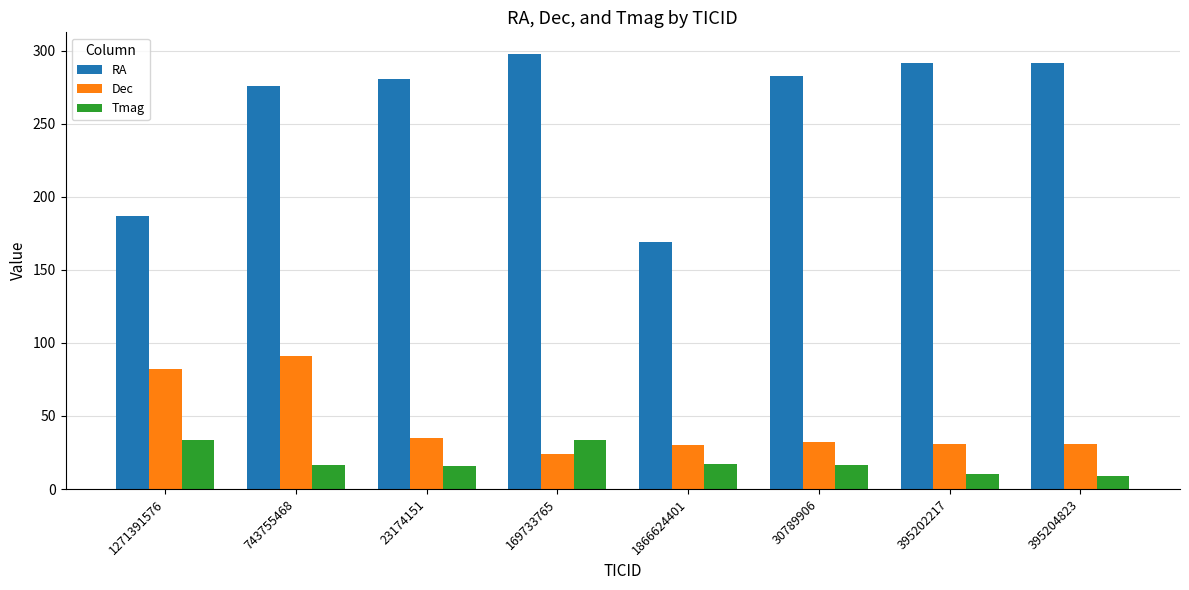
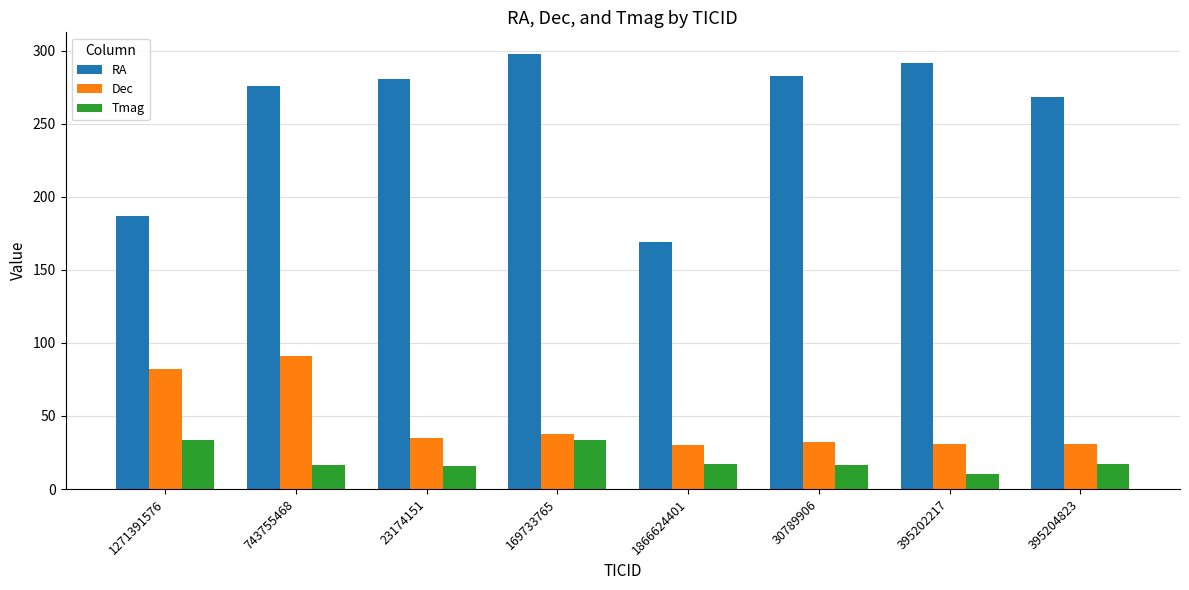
  {
    "RA": {
      "1271391576": 187,
      "743755468": 276,
      "23174151": 281,
      "169733765": 298,
      "1866624401": 169,
      "30789906": 283,
      "395202217": 292,
-     "395204823": 292
+     "395204823": 268
    },
    "Dec": {
      "1271391576": 82,
      "743755468": 91,
      "23174151": 35,
-     "169733765": 24,
+     "169733765": 37,
      "1866624401": 30,
      "30789906": 32,
      "395202217": 31,
      "395204823": 30
    },
    "Tmag": {
      "1271391576": 34,
      "743755468": 17,
      "23174151": 16,
      "169733765": 34,
      "1866624401": 17,
      "30789906": 17,
      "395202217": 10,
-     "395204823": 9
+     "395204823": 17
    }
  }
